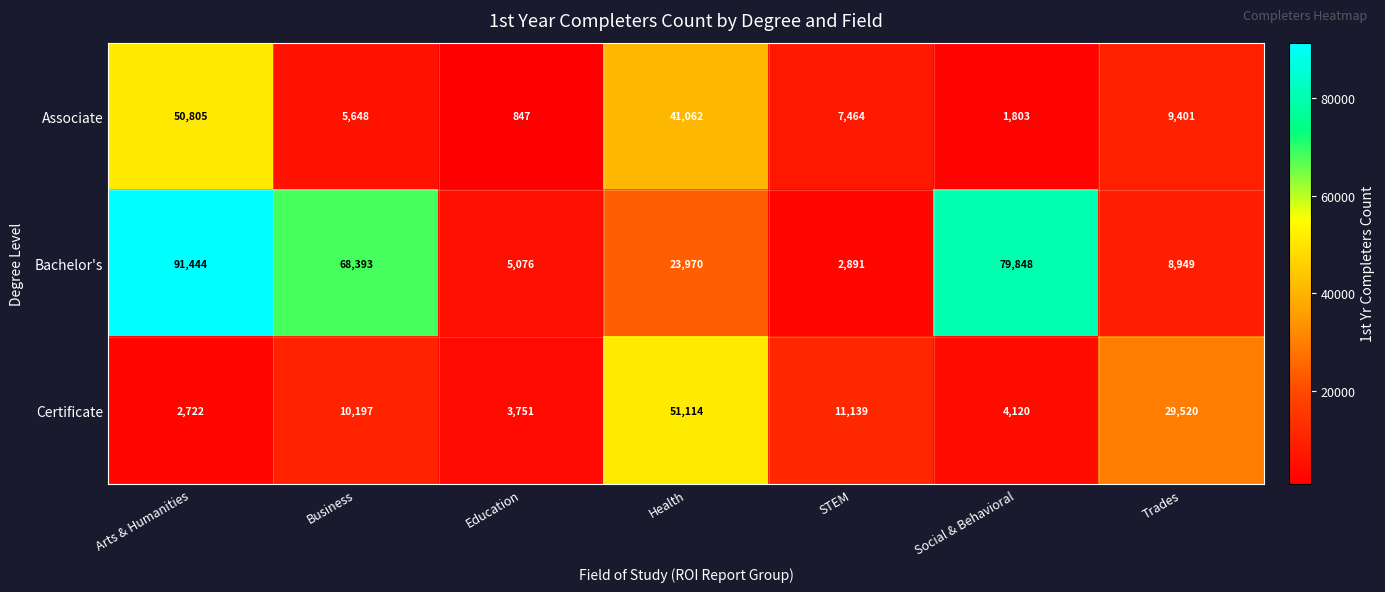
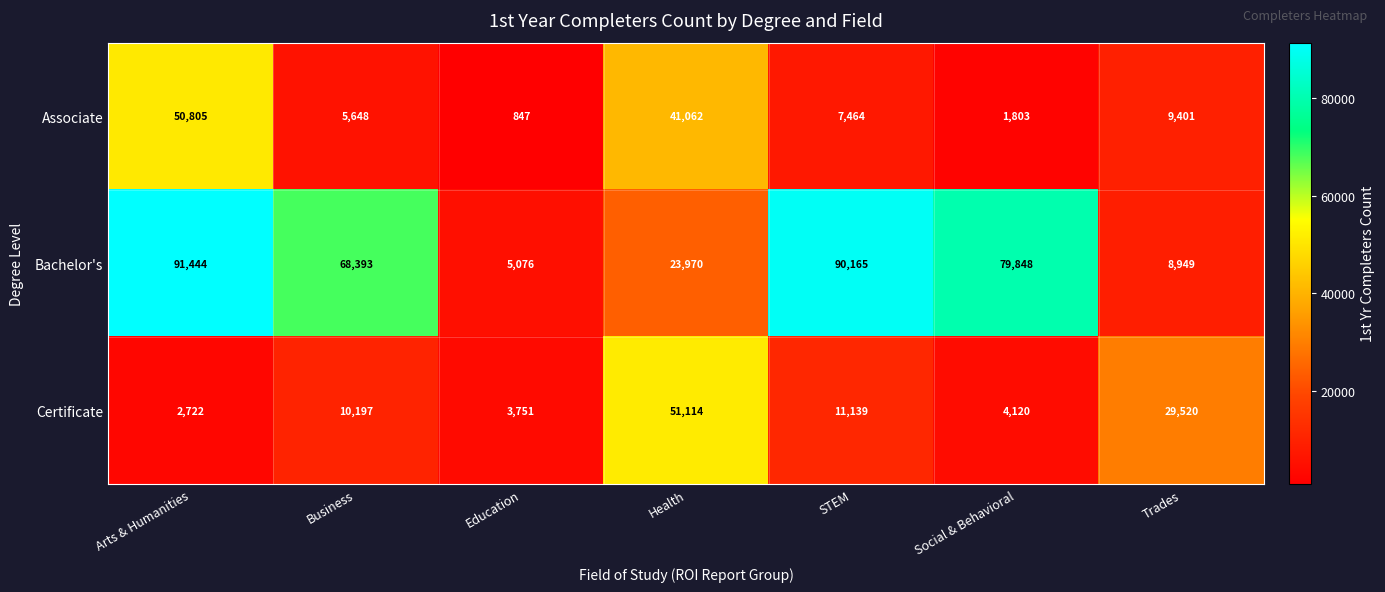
  {
    "Associate": {
      "Arts & Humanities": "50,805",
      "Business": "5,648",
      "Education": "847",
      "Health": "41,062",
      "STEM": "7,464",
      "Social & Behavioral": "1,803",
      "Trades": "9,401"
    },
    "Bachelor's": {
      "Arts & Humanities": "91,444",
      "Business": "68,393",
      "Education": "5,076",
      "Health": "23,970",
-     "STEM": "2,891",
+     "STEM": "90,165",
      "Social & Behavioral": "79,848",
      "Trades": "8,949"
    },
    "Certificate": {
      "Arts & Humanities": "2,722",
      "Business": "10,197",
      "Education": "3,751",
      "Health": "51,114",
      "STEM": "11,139",
      "Social & Behavioral": "4,120",
      "Trades": "29,520"
    }
  }
